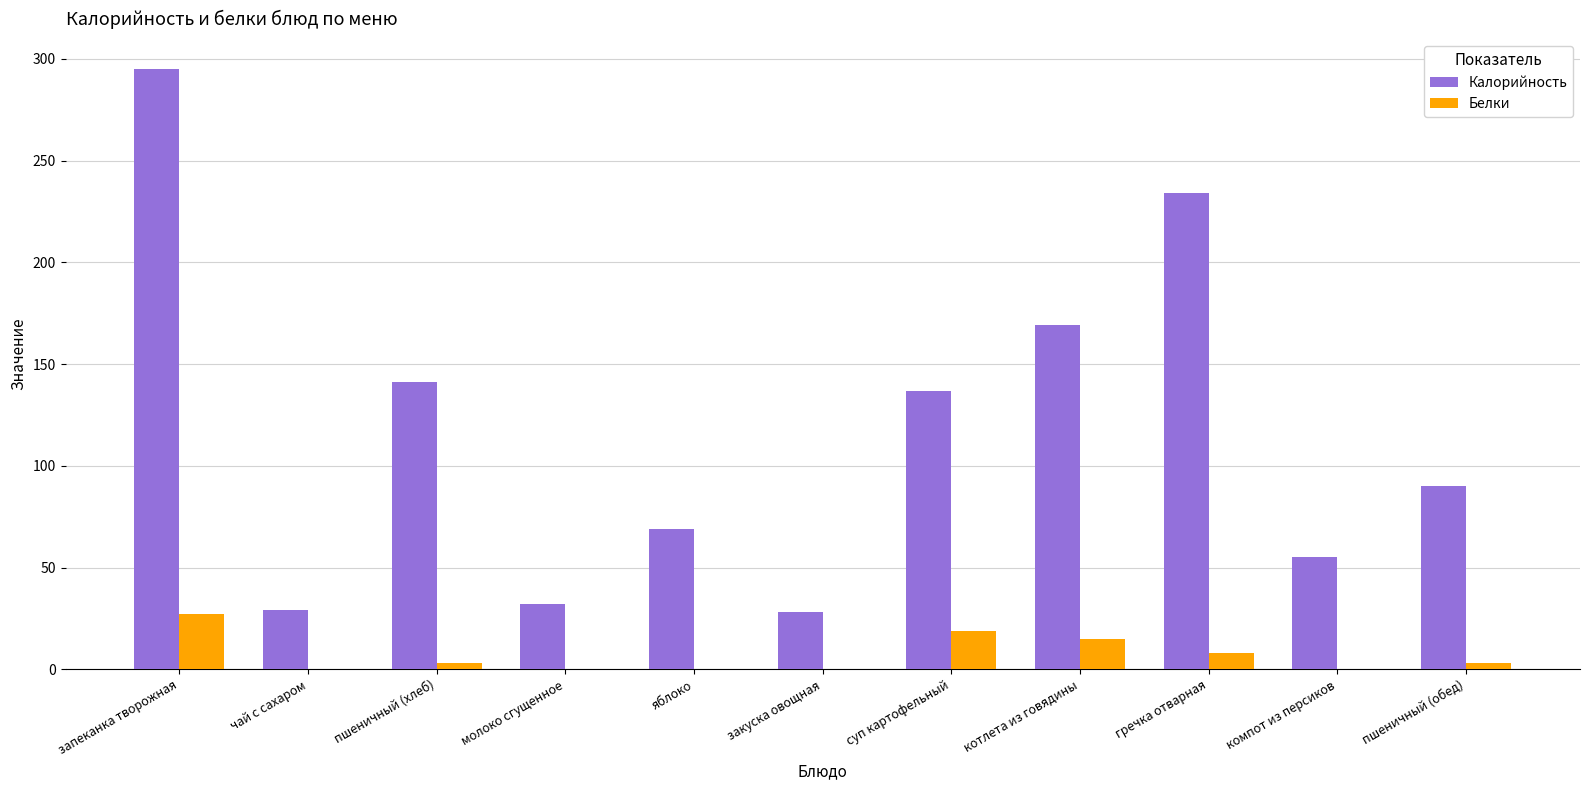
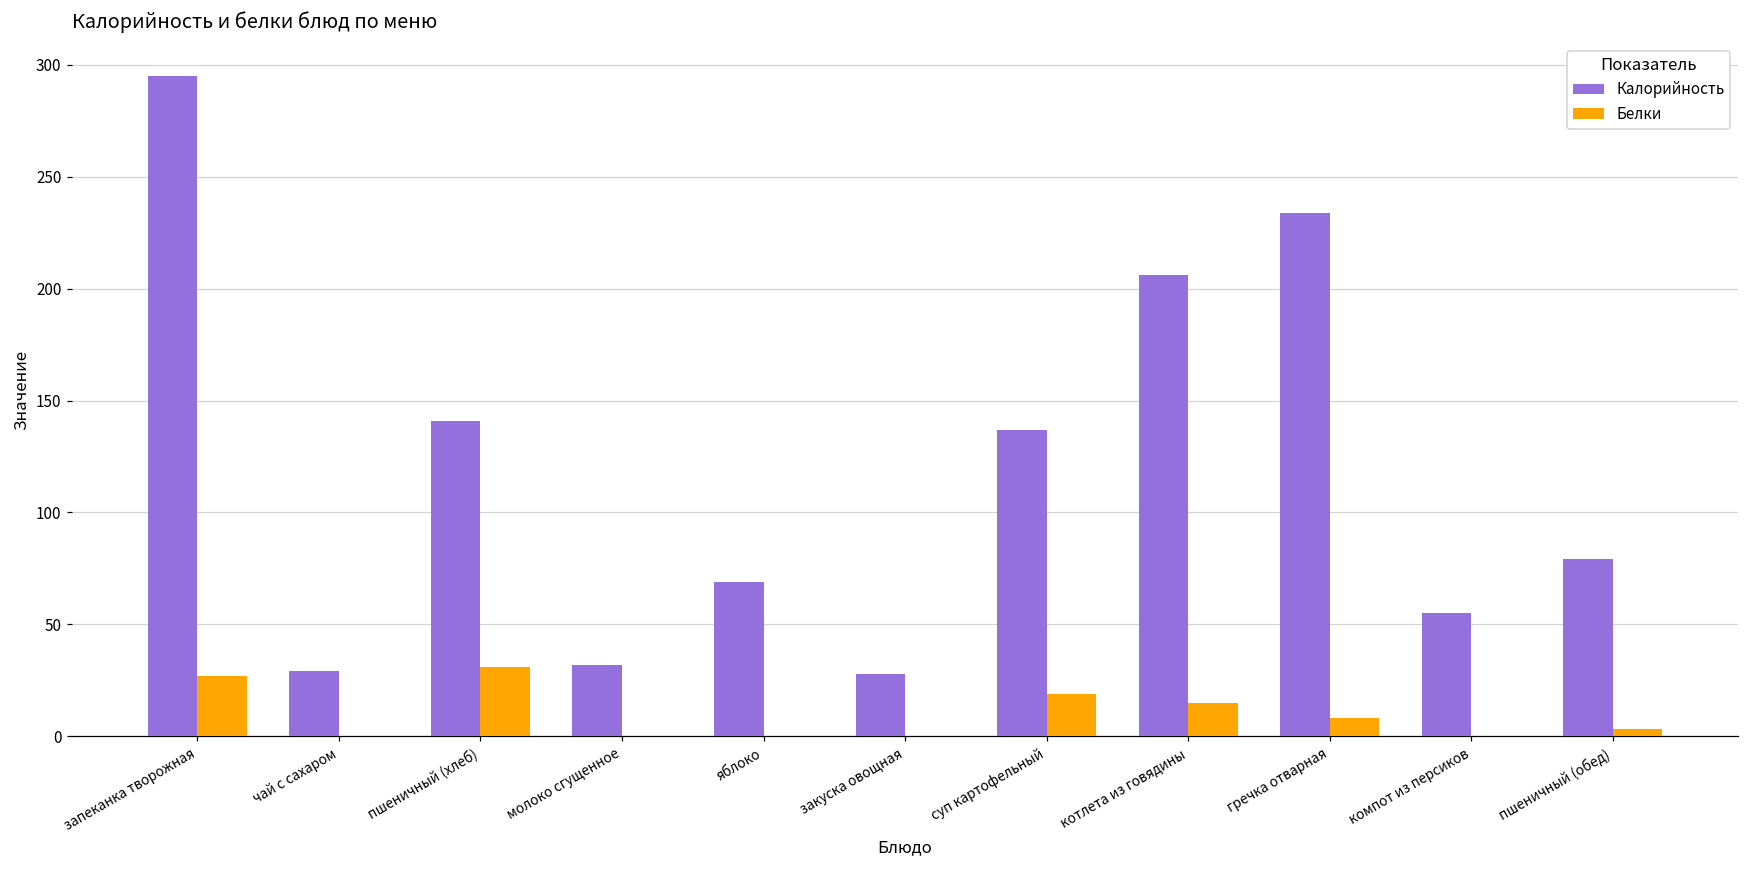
  {
    "Калорийность": {
      "запеканка творожная": 295,
      "чай с сахаром": 29,
      "пшеничный (хлеб)": 141,
      "молоко сгущенное": 32,
      "яблоко": 69,
      "закуска овощная": 28,
      "суп картофельный": 137,
-     "котлета из говядины": 169,
+     "котлета из говядины": 206,
      "гречка отварная": 234,
      "компот из персиков": 55,
-     "пшеничный (обед)": 90
+     "пшеничный (обед)": 79
    },
    "Белки": {
      "запеканка творожная": 27,
      "чай с сахаром": 0,
-     "пшеничный (хлеб)": 3,
+     "пшеничный (хлеб)": 31,
      "молоко сгущенное": 0,
      "яблоко": 0,
      "закуска овощная": 0,
      "суп картофельный": 19,
      "котлета из говядины": 15,
      "гречка отварная": 8,
      "компот из персиков": 0,
      "пшеничный (обед)": 3
    }
  }
